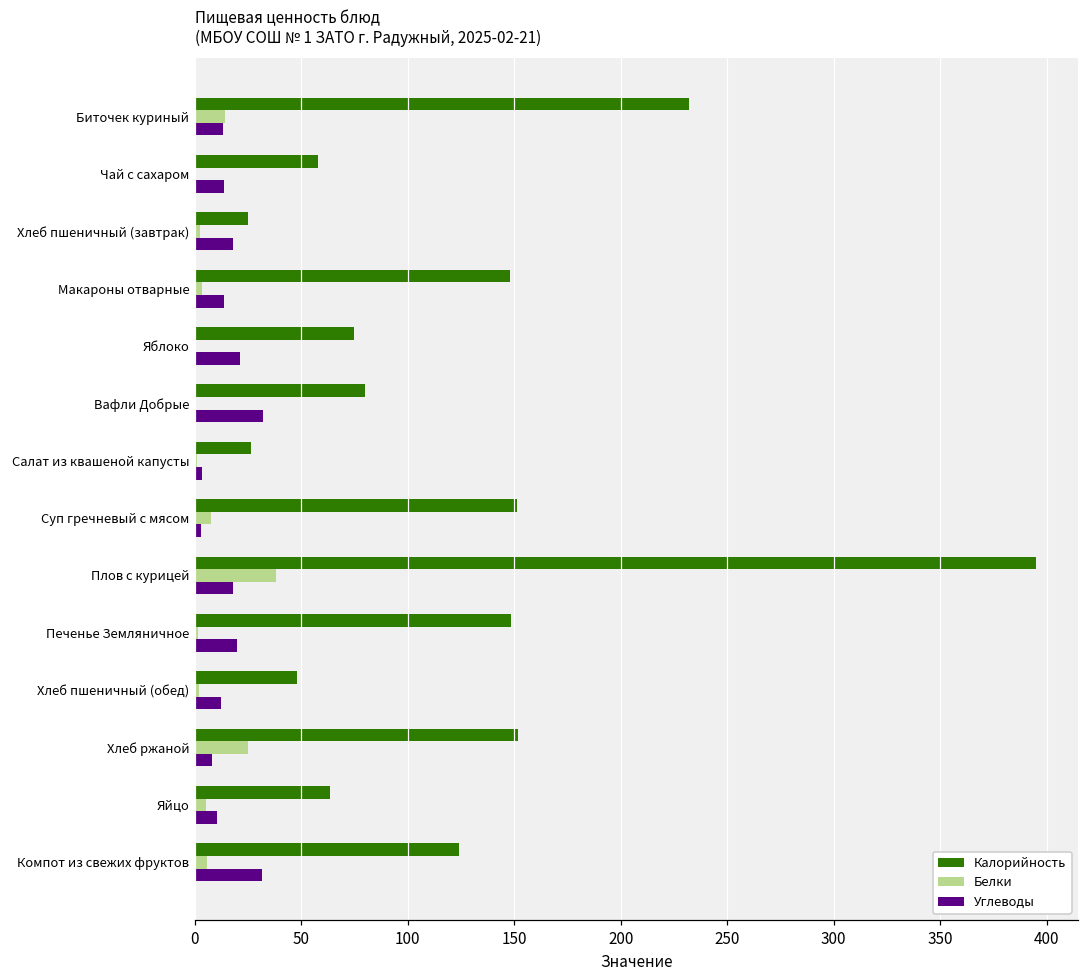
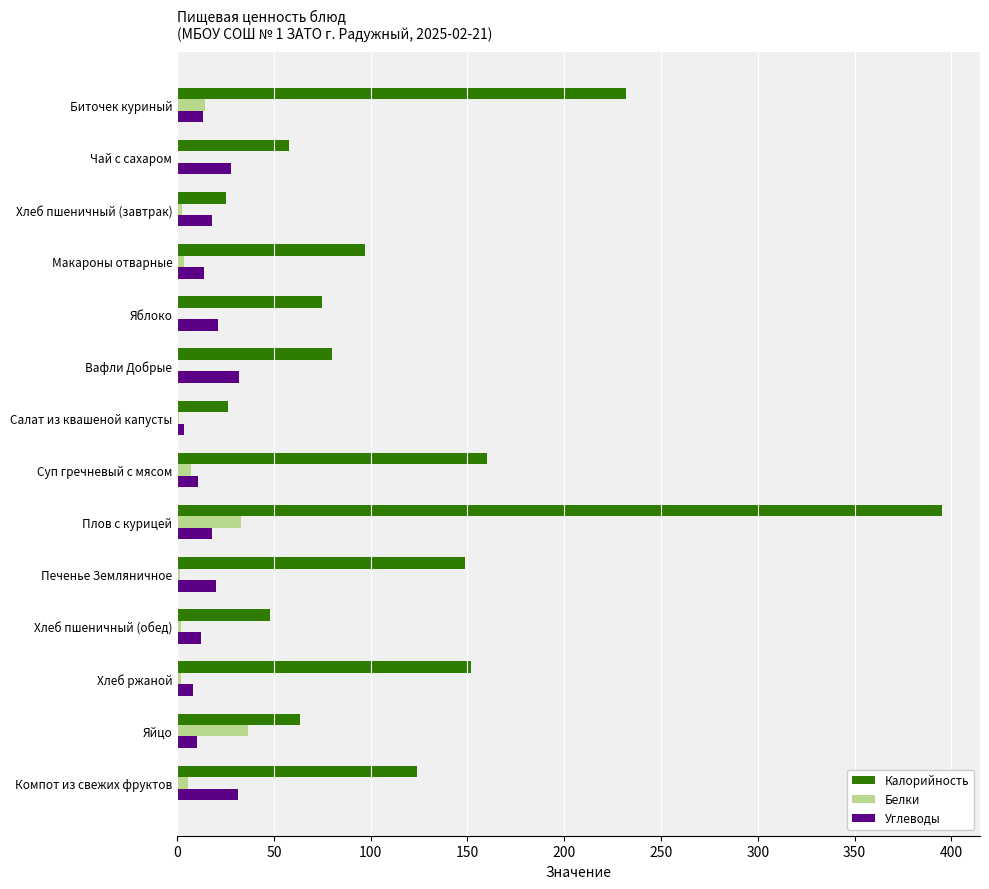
  {
    "Калорийность": {
      "Биточек куриный": 232,
      "Чай с сахаром": 58,
      "Хлеб пшеничный (завтрак)": 25,
-     "Макароны отварные": 148,
+     "Макароны отварные": 97,
      "Яблоко": 75,
      "Вафли Добрые": 80,
      "Салат из квашеной капусты": 26,
-     "Суп гречневый с мясом": 152,
+     "Суп гречневый с мясом": 160,
      "Плов с курицей": 395,
      "Печенье Земляничное": 149,
      "Хлеб пшеничный (обед)": 48,
      "Хлеб ржаной": 152,
      "Яйцо": 63,
      "Компот из свежих фруктов": 124
    },
    "Белки": {
      "Биточек куриный": 14,
      "Хлеб пшеничный (завтрак)": 3,
      "Макароны отварные": 4,
      "Суп гречневый с мясом": 7,
-     "Плов с курицей": 38,
+     "Плов с курицей": 33,
      "Печенье Земляничное": 1,
      "Хлеб пшеничный (обед)": 2,
-     "Хлеб ржаной": 25,
-     "Яйцо": 5,
+     "Хлеб ржаной": 2,
+     "Яйцо": 37,
      "Компот из свежих фруктов": 6
    },
    "Углеводы": {
      "Биточек куриный": 13,
-     "Чай с сахаром": 14,
+     "Чай с сахаром": 28,
      "Хлеб пшеничный (завтрак)": 18,
      "Макароны отварные": 14,
      "Яблоко": 21,
      "Вафли Добрые": 32,
      "Салат из квашеной капусты": 4,
-     "Суп гречневый с мясом": 3,
+     "Суп гречневый с мясом": 11,
      "Плов с курицей": 18,
      "Печенье Земляничное": 20,
      "Хлеб пшеничный (обед)": 12,
      "Хлеб ржаной": 8,
      "Яйцо": 10,
      "Компот из свежих фруктов": 31
    }
  }
